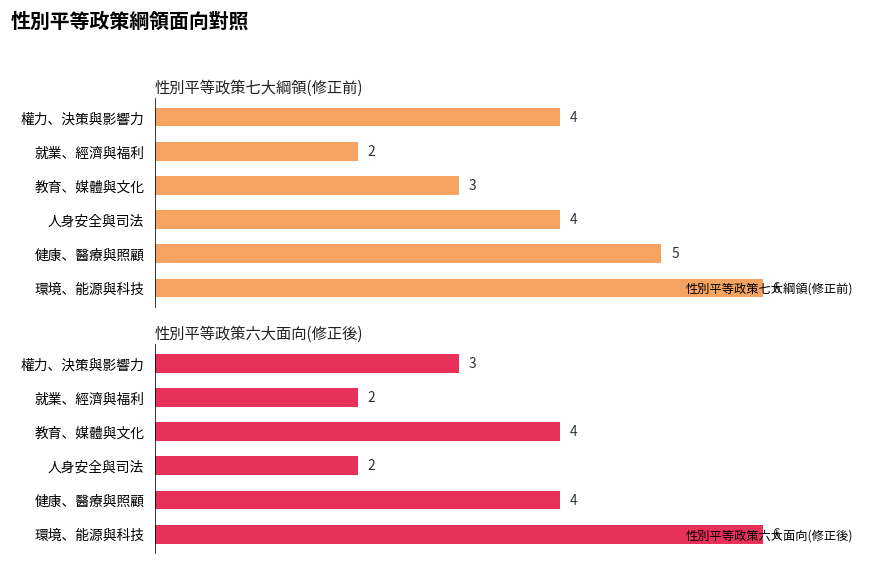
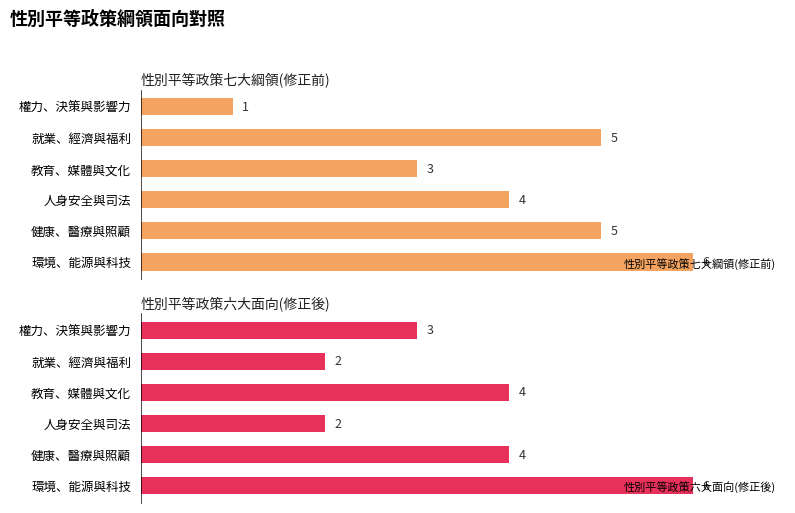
  {
    "性別平等政策七大綱領(修正前)": {
-     "權力、決策與影響力": 4,
-     "就業、經濟與福利": 2,
+     "權力、決策與影響力": 1,
+     "就業、經濟與福利": 5,
      "教育、媒體與文化": 3,
      "人身安全與司法": 4,
      "健康、醫療與照顧": 5,
      "環境、能源與科技": 6
    },
    "性別平等政策六大面向(修正後)": {
      "權力、決策與影響力": 3,
      "就業、經濟與福利": 2,
      "教育、媒體與文化": 4,
      "人身安全與司法": 2,
      "健康、醫療與照顧": 4,
      "環境、能源與科技": 6
    }
  }
